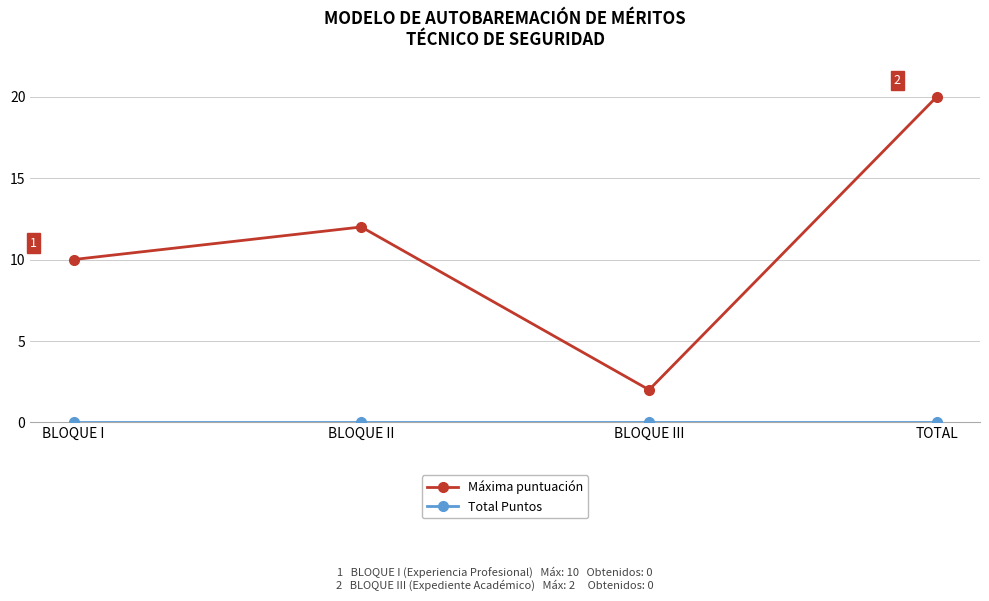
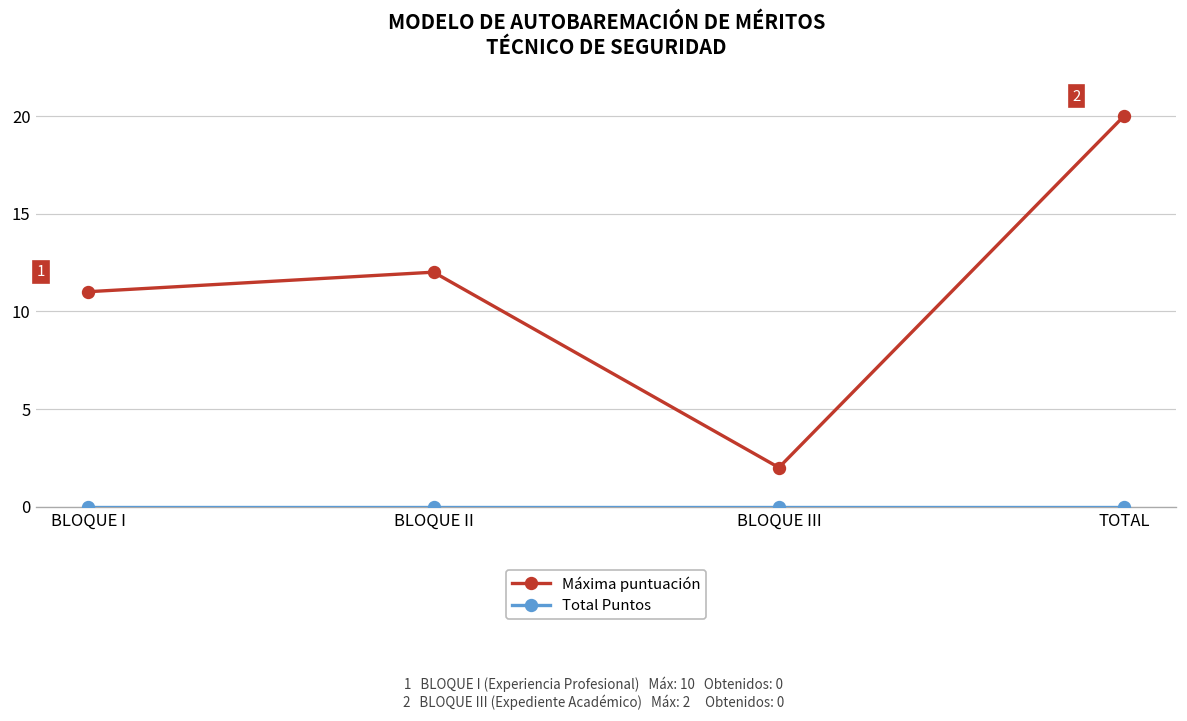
  {
    "Máxima puntuación": {
-     "BLOQUE I": 10,
+     "BLOQUE I": 11,
      "BLOQUE II": 12,
      "BLOQUE III": 2,
      "TOTAL": 20
    },
    "Total Puntos": {
      "BLOQUE I": 0,
      "BLOQUE II": 0,
      "BLOQUE III": 0,
      "TOTAL": 0
    }
  }
